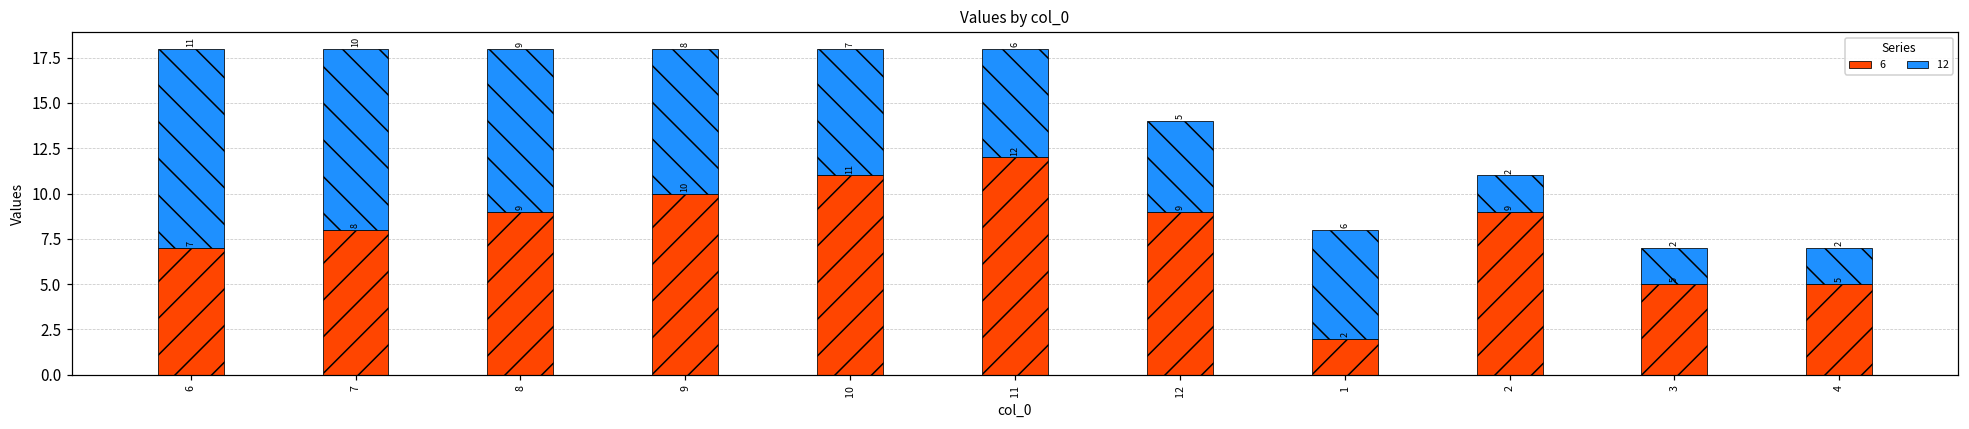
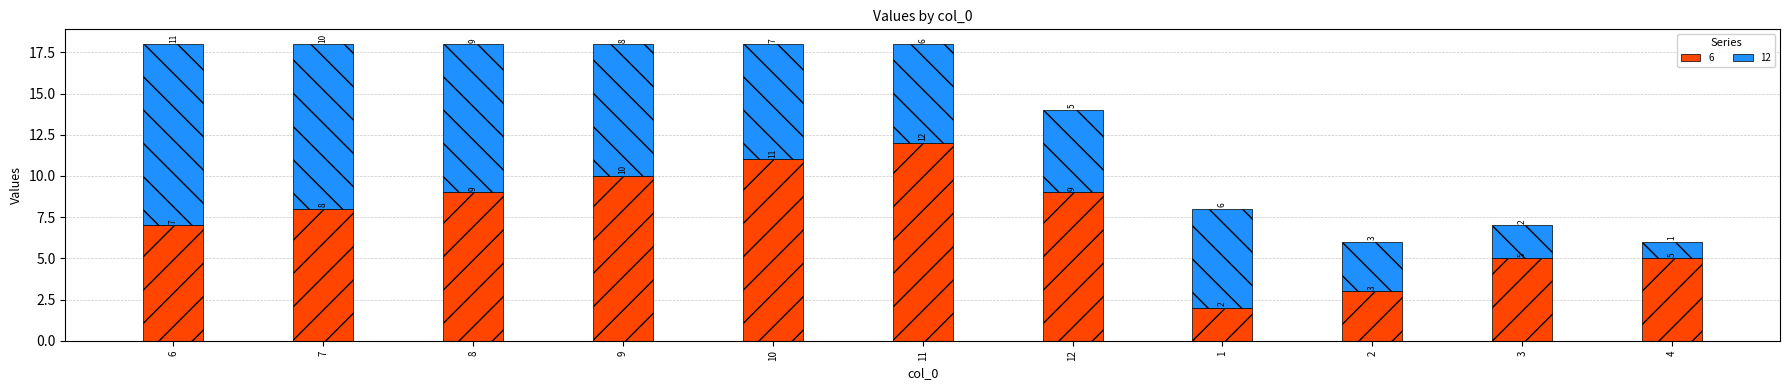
  {
    "6": {
      "6": 7,
      "7": 8,
      "9": 10,
      "10": 11,
      "11": 12,
      "12": 9,
      "1": 2,
-     "2": 9,
+     "2": 3,
      "3": 5,
      "4": 5
    },
    "12": {
      "6": 11,
      "7": 10,
      "8": 9,
      "9": 8,
      "10": 7,
      "11": 6,
      "12": 5,
      "1": 6,
-     "2": 2,
+     "2": 3,
      "3": 2,
-     "4": 2
+     "4": 1
    }
  }
